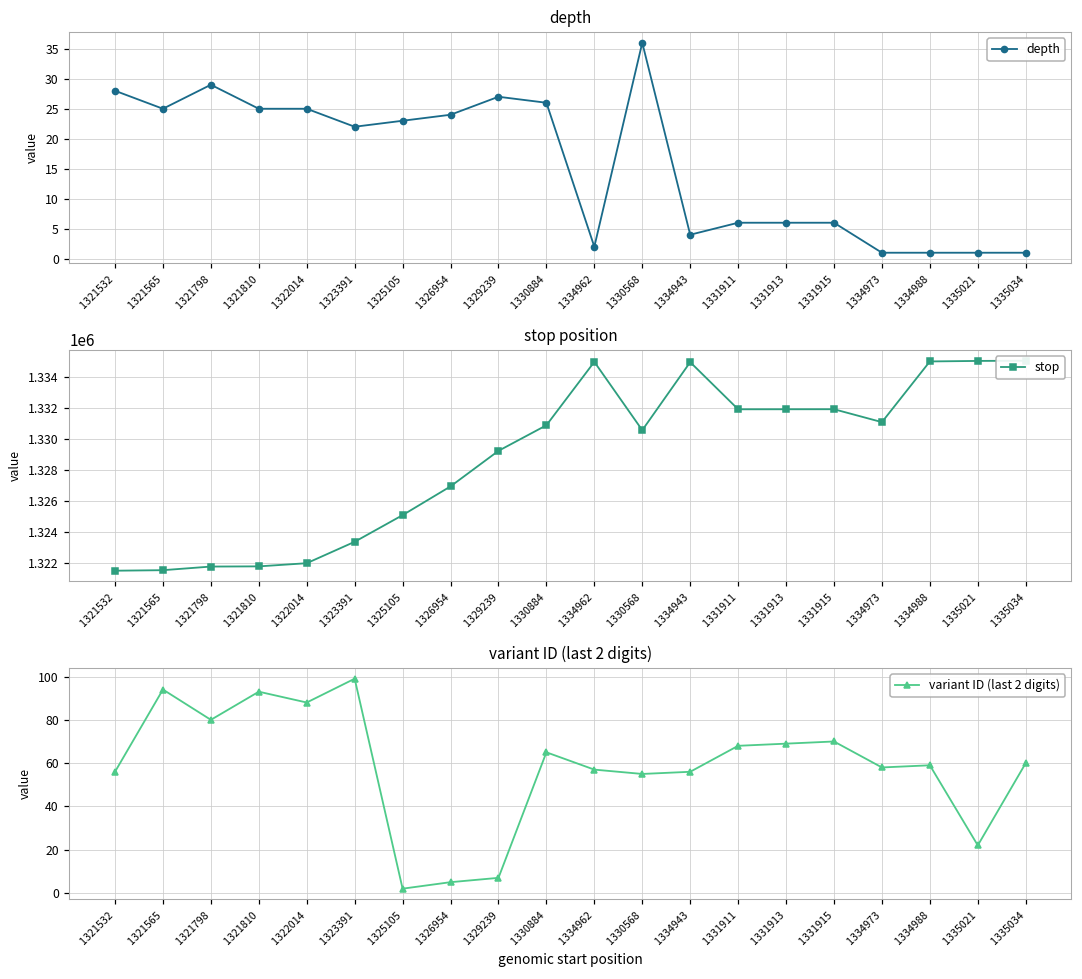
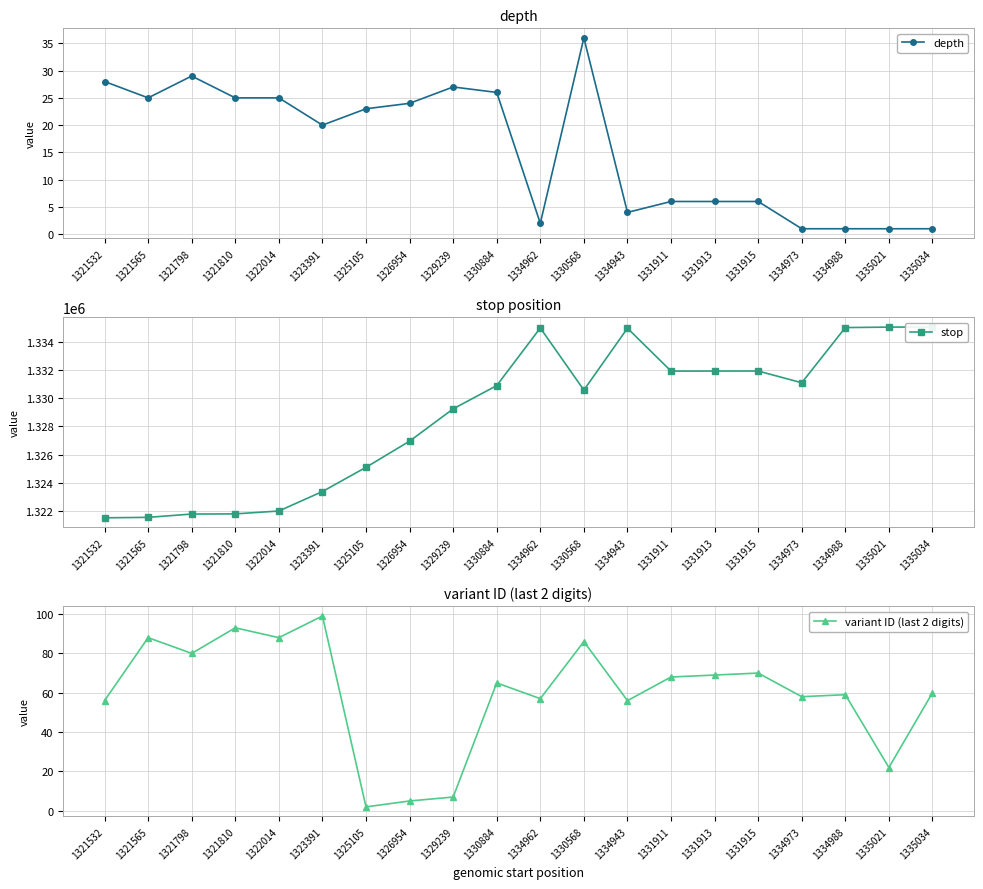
  {
    "depth": {
      "1321532": 28,
      "1321565": 25,
      "1321798": 29,
      "1321810": 25,
      "1322014": 25,
-     "1323391": 22,
+     "1323391": 20,
      "1325105": 23,
      "1326954": 24,
      "1329239": 27,
      "1330884": 26,
      "1334962": 2,
      "1330568": 36,
      "1334943": 4,
      "1331911": 6,
      "1331913": 6,
      "1331915": 6,
      "1334973": 1,
      "1334988": 1,
      "1335021": 1,
      "1335034": 1
    },
    "stop position": {
      "1321532": 1321500,
      "1321565": 1321600,
      "1321798": 1321800,
      "1321810": 1321800,
      "1322014": 1322000,
      "1323391": 1323400,
      "1325105": 1325100,
      "1326954": 1327000,
      "1329239": 1329200,
      "1330884": 1330900,
      "1334962": 1335000,
      "1330568": 1330600,
      "1334943": 1334900,
      "1331911": 1331900,
      "1331913": 1331900,
      "1331915": 1331900,
      "1334973": 1331100,
      "1334988": 1335000,
      "1335021": 1335000
    },
    "variant ID (last 2 digits)": {
      "1321532": 56,
-     "1321565": 94,
+     "1321565": 88,
      "1321798": 80,
      "1321810": 93,
      "1322014": 88,
      "1323391": 99,
      "1325105": 2,
      "1326954": 5,
      "1329239": 7,
      "1330884": 65,
      "1334962": 57,
-     "1330568": 55,
+     "1330568": 86,
      "1334943": 56,
      "1331911": 68,
      "1331913": 69,
      "1331915": 70,
      "1334973": 58,
      "1334988": 59,
      "1335021": 22,
      "1335034": 60
    }
  }
